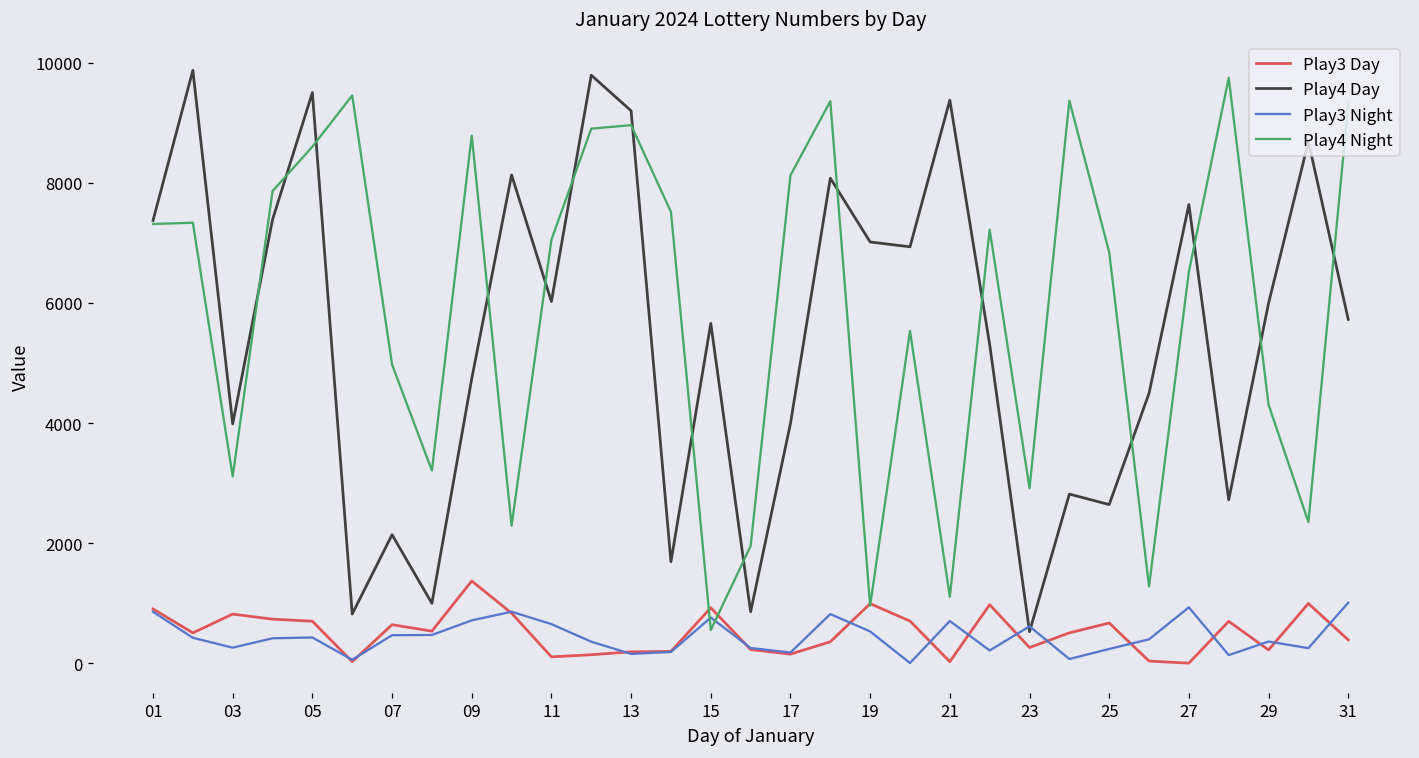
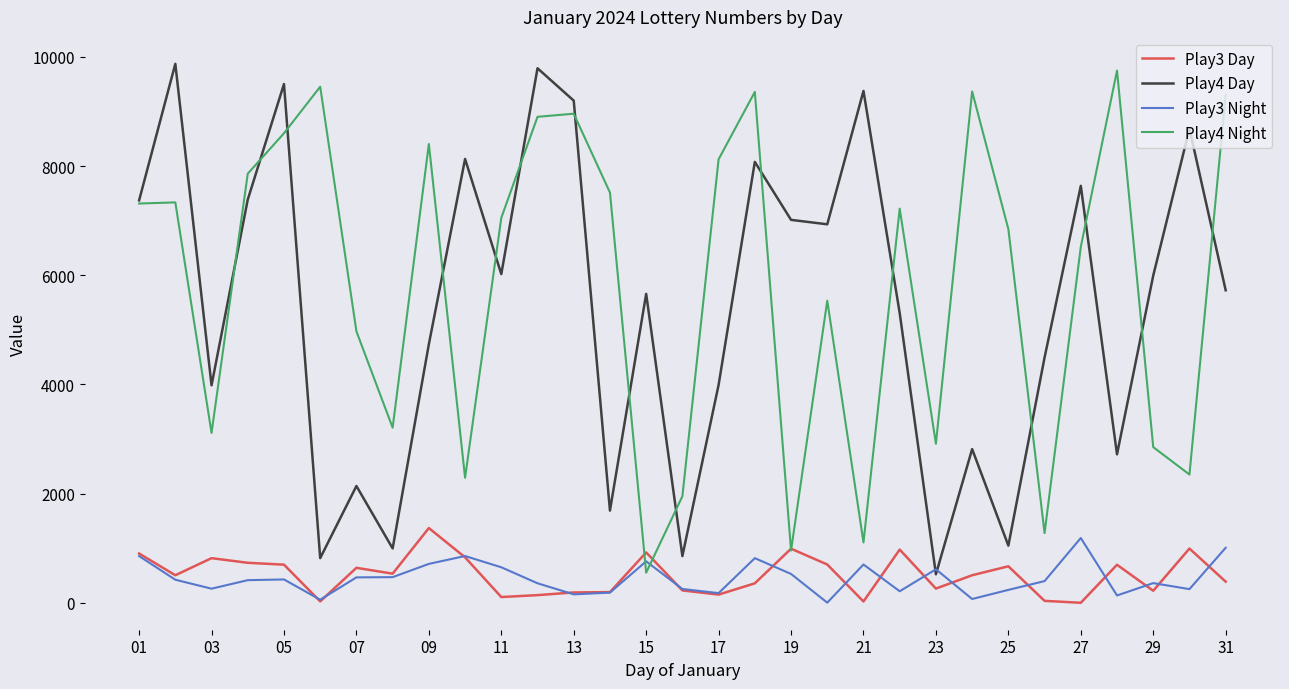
  {
    "Play3 Day": {
      "01": 900,
      "03": 800,
      "05": 700,
      "07": 600,
      "09": 1400,
      "11": 100,
      "15": 900,
      "21": 0,
      "23": 300,
      "25": 700,
      "27": 0,
      "29": 200,
      "31": 400
    },
    "Play4 Day": {
      "01": 7400,
      "03": 4000,
      "05": 9500,
      "07": 2100,
      "09": 4700,
      "11": 6000,
      "13": 9200,
      "15": 5700,
      "17": 4000,
      "19": 7000,
      "21": 9400,
      "23": 500,
-     "25": 2600,
+     "25": 1100,
      "27": 7600,
      "29": 6000,
      "31": 5700
    },
    "Play3 Night": {
      "01": 900,
      "03": 300,
      "05": 400,
      "07": 500,
      "09": 700,
      "11": 700,
      "15": 800,
      "19": 500,
      "21": 700,
      "23": 600,
      "25": 200,
-     "27": 900,
+     "27": 1200,
      "29": 400,
      "31": 1000
    },
    "Play4 Night": {
      "01": 7300,
      "03": 3100,
      "05": 8600,
      "07": 5000,
-     "09": 8800,
+     "09": 8400,
      "11": 7100,
      "13": 9000,
      "15": 600,
      "17": 8100,
      "21": 1100,
      "23": 2900,
      "25": 6800,
      "27": 6500,
-     "29": 4300
+     "29": 2900
    }
  }
